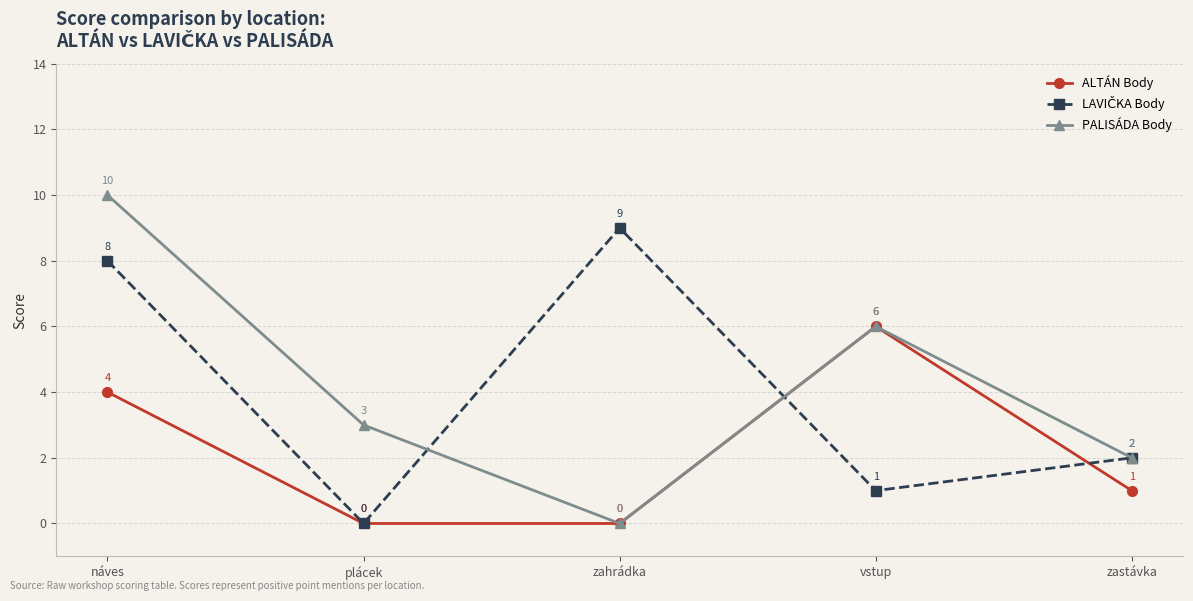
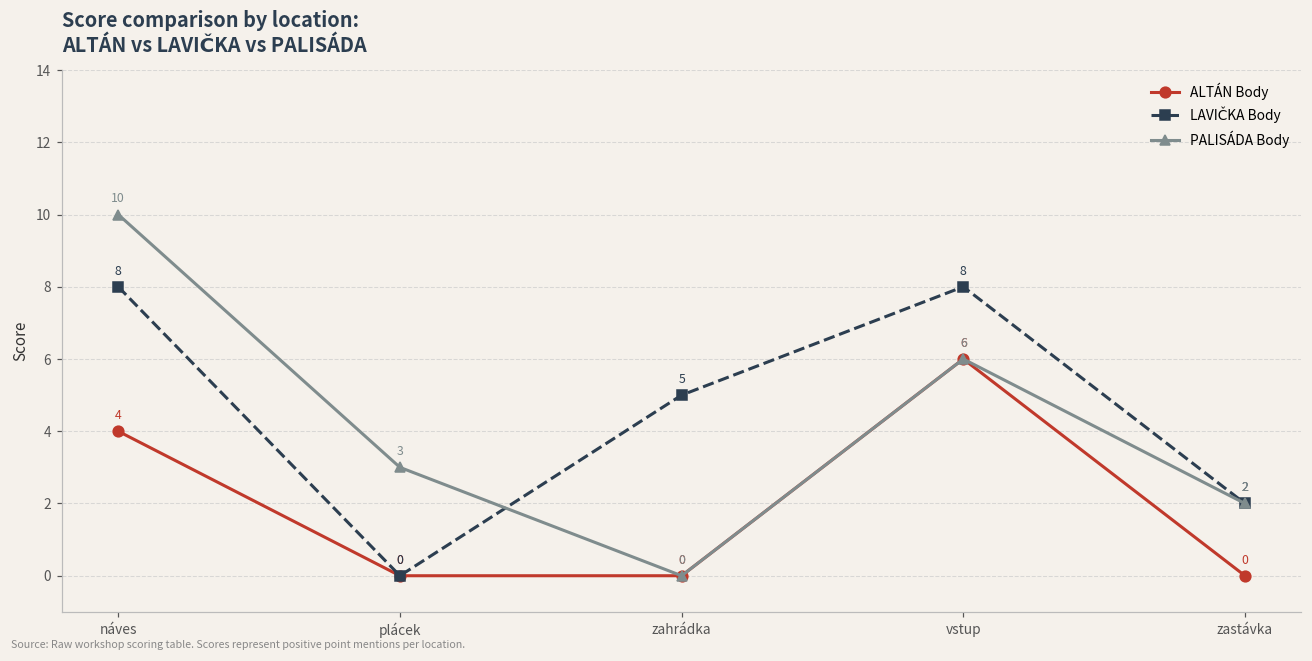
  {
    "ALTÁN Body": {
      "náves": 4,
-     "zastávka": 1
+     "zastávka": 0
    },
    "LAVIČKA Body": {
      "náves": 8,
-     "zahrádka": 9,
-     "vstup": 1
+     "zahrádka": 5,
+     "vstup": 8
    },
    "PALISÁDA Body": {
      "náves": 10,
      "plácek": 3
    }
  }
